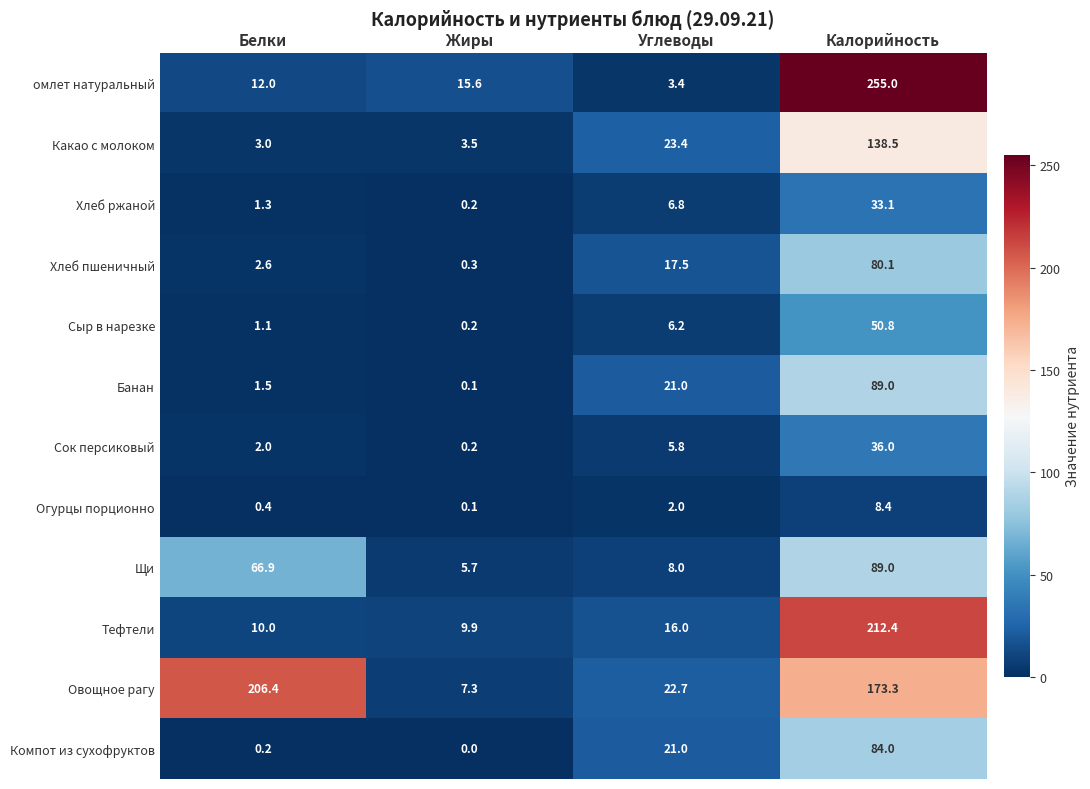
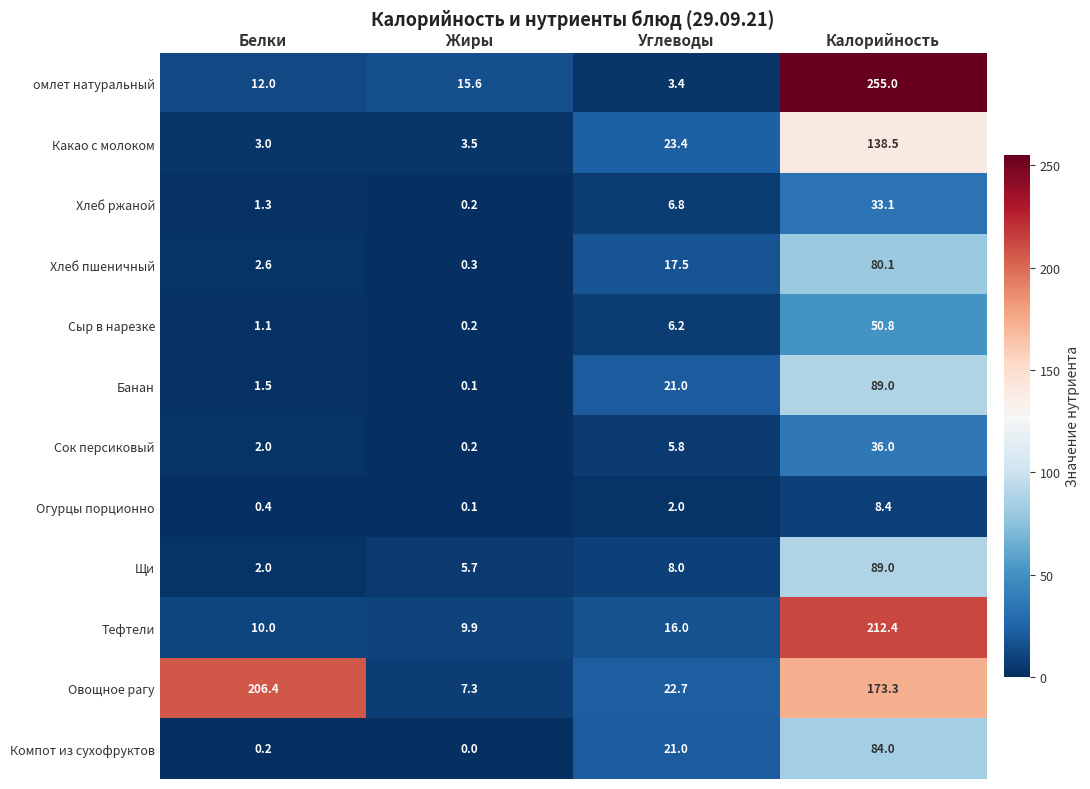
  {
    "омлет натуральный": {
      "Белки": 12.0,
      "Жиры": 15.6,
      "Углеводы": 3.4,
      "Калорийность": 255.0
    },
    "Какао с молоком": {
      "Белки": 3.0,
      "Жиры": 3.5,
      "Углеводы": 23.4,
      "Калорийность": 138.5
    },
    "Хлеб ржаной": {
      "Белки": 1.3,
      "Жиры": 0.2,
      "Углеводы": 6.8,
      "Калорийность": 33.1
    },
    "Хлеб пшеничный": {
      "Белки": 2.6,
      "Жиры": 0.3,
      "Углеводы": 17.5,
      "Калорийность": 80.1
    },
    "Сыр в нарезке": {
      "Белки": 1.1,
      "Жиры": 0.2,
      "Углеводы": 6.2,
      "Калорийность": 50.8
    },
    "Банан": {
      "Белки": 1.5,
      "Жиры": 0.1,
      "Углеводы": 21.0,
      "Калорийность": 89.0
    },
    "Сок персиковый": {
      "Белки": 2.0,
      "Жиры": 0.2,
      "Углеводы": 5.8,
      "Калорийность": 36.0
    },
    "Огурцы порционно": {
      "Белки": 0.4,
      "Жиры": 0.1,
      "Углеводы": 2.0,
      "Калорийность": 8.4
    },
    "Щи": {
-     "Белки": 66.9,
+     "Белки": 2.0,
      "Жиры": 5.7,
      "Углеводы": 8.0,
      "Калорийность": 89.0
    },
    "Тефтели": {
      "Белки": 10.0,
      "Жиры": 9.9,
      "Углеводы": 16.0,
      "Калорийность": 212.4
    },
    "Овощное рагу": {
      "Белки": 206.4,
      "Жиры": 7.3,
      "Углеводы": 22.7,
      "Калорийность": 173.3
    },
    "Компот из сухофруктов": {
      "Белки": 0.2,
      "Жиры": 0.0,
      "Углеводы": 21.0,
      "Калорийность": 84.0
    }
  }
